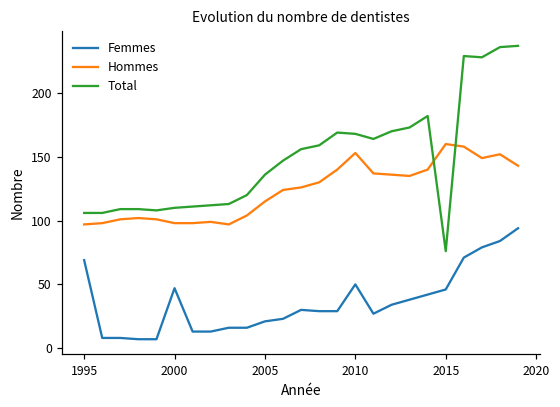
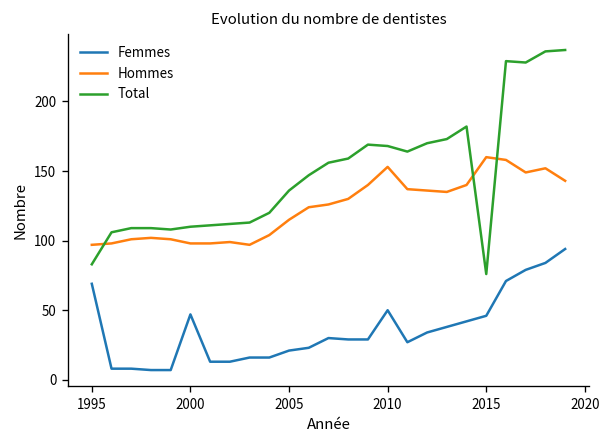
  {
    "Femmes": {
      "1995": 69,
      "2000": 47,
      "2005": 21,
      "2010": 50,
      "2015": 46
    },
    "Hommes": {
      "1995": 97,
      "2000": 98,
      "2005": 115,
      "2010": 153,
      "2015": 160
    },
    "Total": {
-     "1995": 106,
+     "1995": 83,
      "2000": 110,
      "2005": 136,
      "2010": 168,
      "2015": 76
    }
  }
